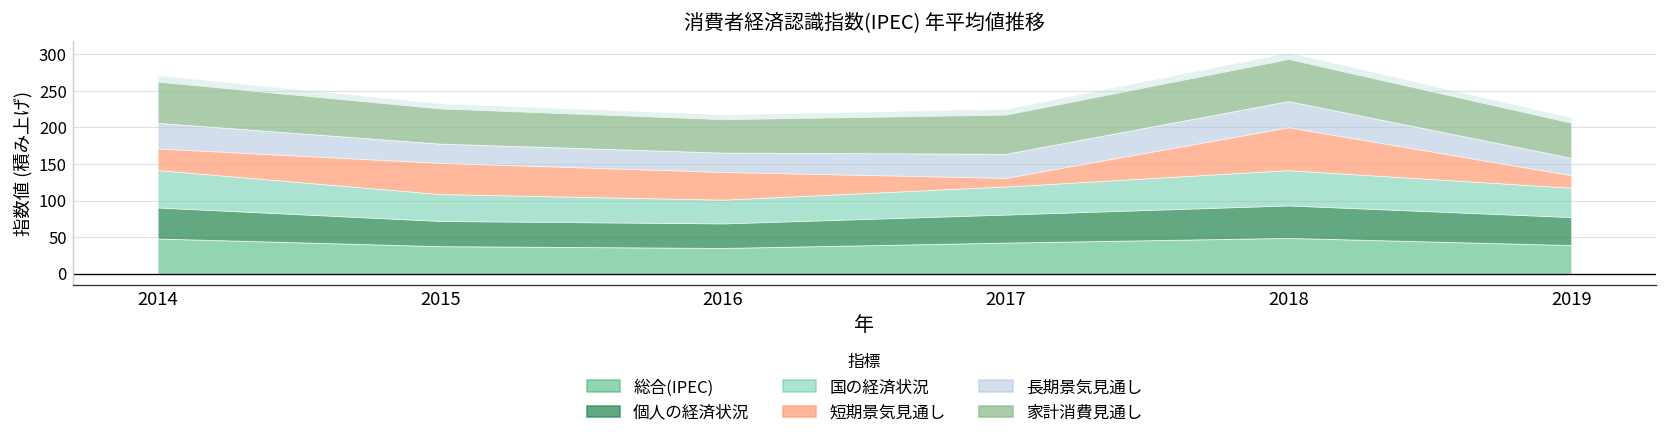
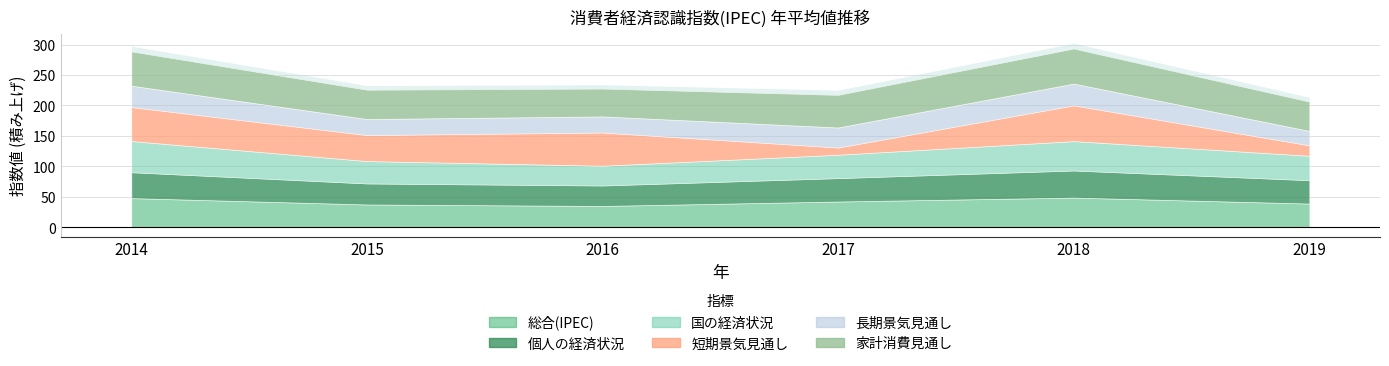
  {
    "短期景気見通し": {
-     "2014": 30,
+     "2014": 60,
      "2015": 40,
-     "2016": 40,
+     "2016": 50,
      "2017": 10,
      "2018": 60,
      "2019": 20
    }
  }
